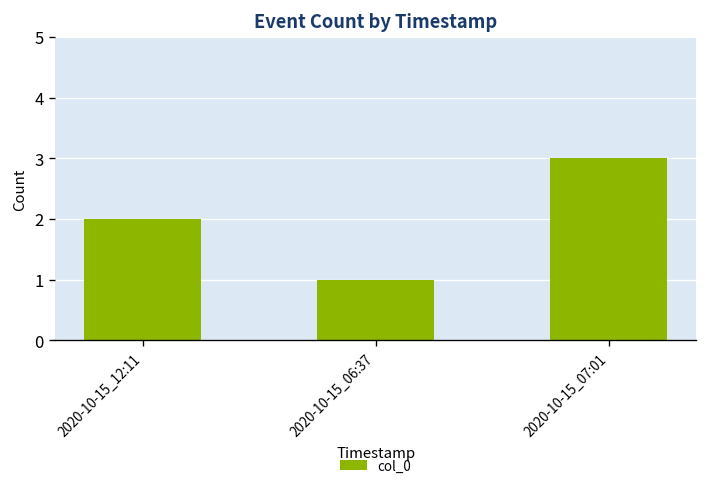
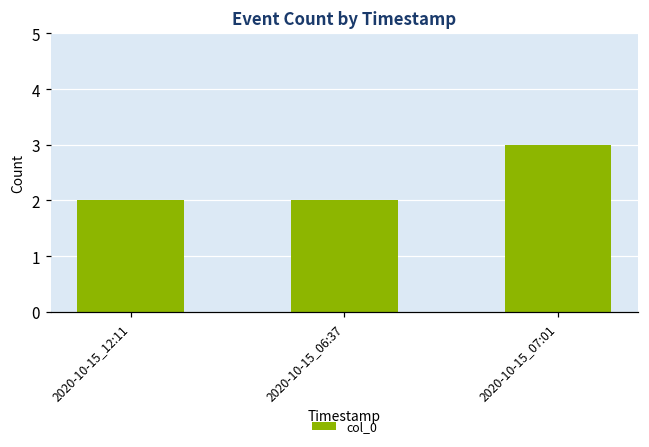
  {
    "2020-10-15_12:11": 2,
-   "2020-10-15_06:37": 1,
+   "2020-10-15_06:37": 2,
    "2020-10-15_07:01": 3
  }
